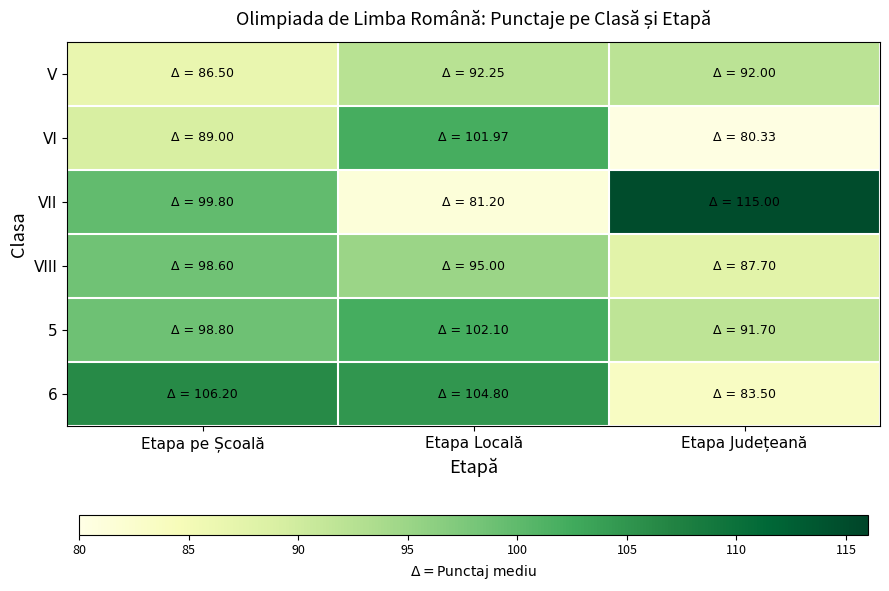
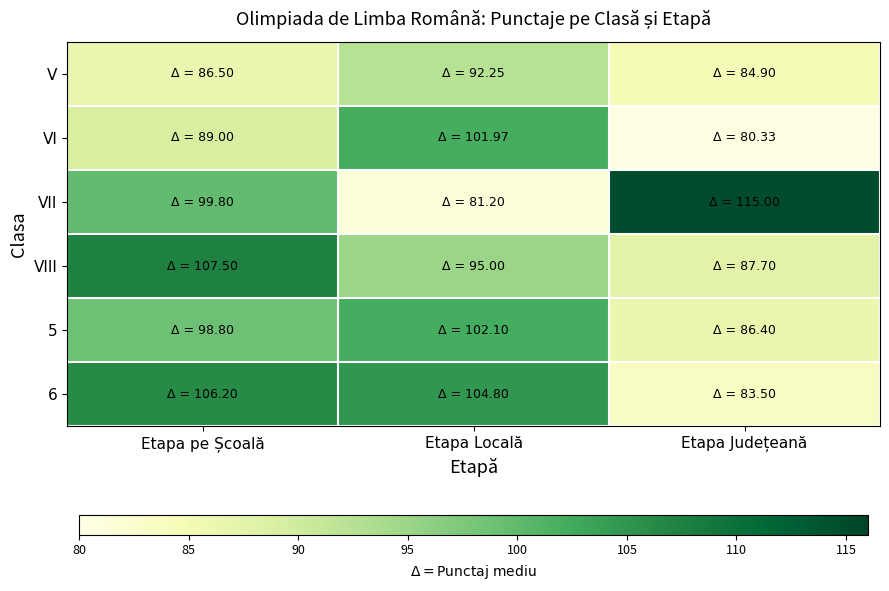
  {
    "V": {
      "Etapa pe Școală": 86.50,
      "Etapa Locală": 92.25,
-     "Etapa Județeană": 92.00
+     "Etapa Județeană": 84.90
    },
    "VI": {
      "Etapa pe Școală": 89.00,
      "Etapa Locală": 101.97,
      "Etapa Județeană": 80.33
    },
    "VII": {
      "Etapa pe Școală": 99.80,
      "Etapa Locală": 81.20,
      "Etapa Județeană": 115.00
    },
    "VIII": {
-     "Etapa pe Școală": 98.60,
+     "Etapa pe Școală": 107.50,
      "Etapa Locală": 95.00,
      "Etapa Județeană": 87.70
    },
    "5": {
      "Etapa pe Școală": 98.80,
      "Etapa Locală": 102.10,
-     "Etapa Județeană": 91.70
+     "Etapa Județeană": 86.40
    },
    "6": {
      "Etapa pe Școală": 106.20,
      "Etapa Locală": 104.80,
      "Etapa Județeană": 83.50
    }
  }
